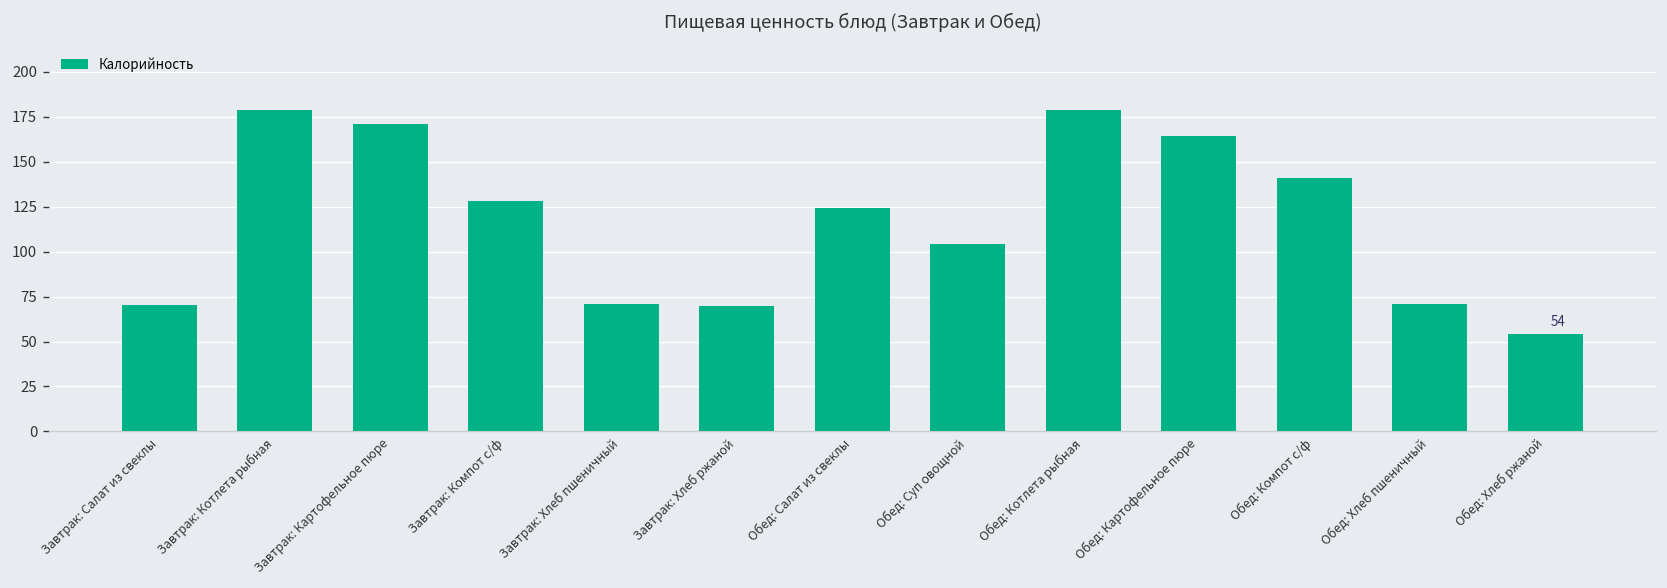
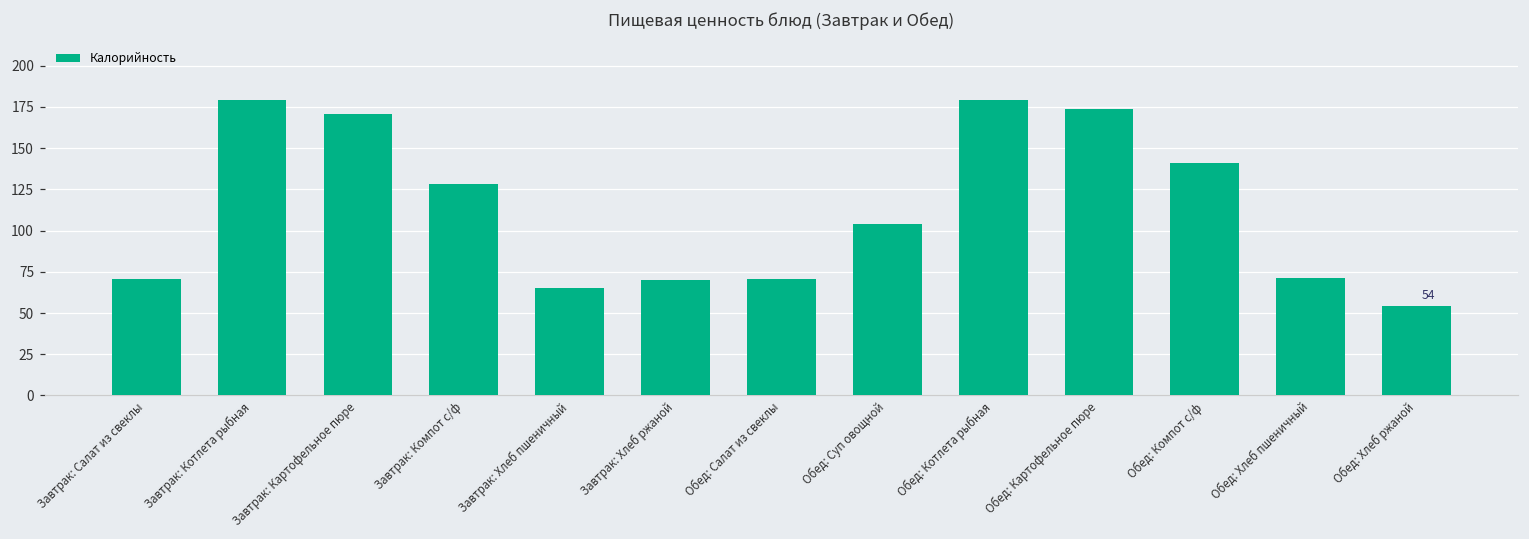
  {
    "Завтрак: Салат из свеклы": 70,
    "Завтрак: Котлета рыбная": 179,
    "Завтрак: Картофельное пюре": 171,
    "Завтрак: Компот с/ф": 128,
-   "Завтрак: Хлеб пшеничный": 71,
+   "Завтрак: Хлеб пшеничный": 65,
    "Завтрак: Хлеб ржаной": 70,
-   "Обед: Салат из свеклы": 124,
+   "Обед: Салат из свеклы": 70,
    "Обед: Суп овощной": 104,
    "Обед: Котлета рыбная": 179,
-   "Обед: Картофельное пюре": 164,
+   "Обед: Картофельное пюре": 174,
    "Обед: Компот с/ф": 141,
    "Обед: Хлеб пшеничный": 71
  }
